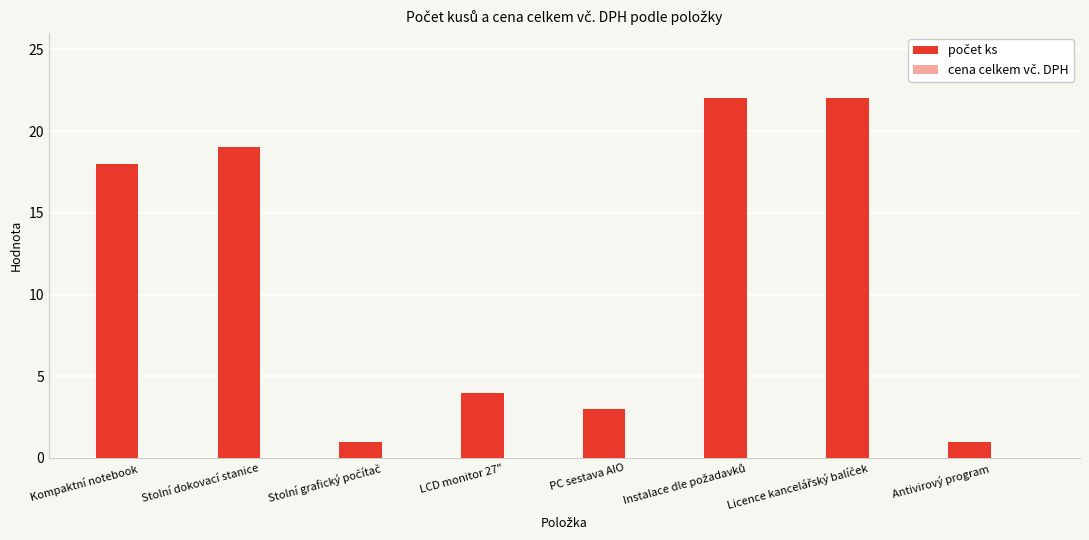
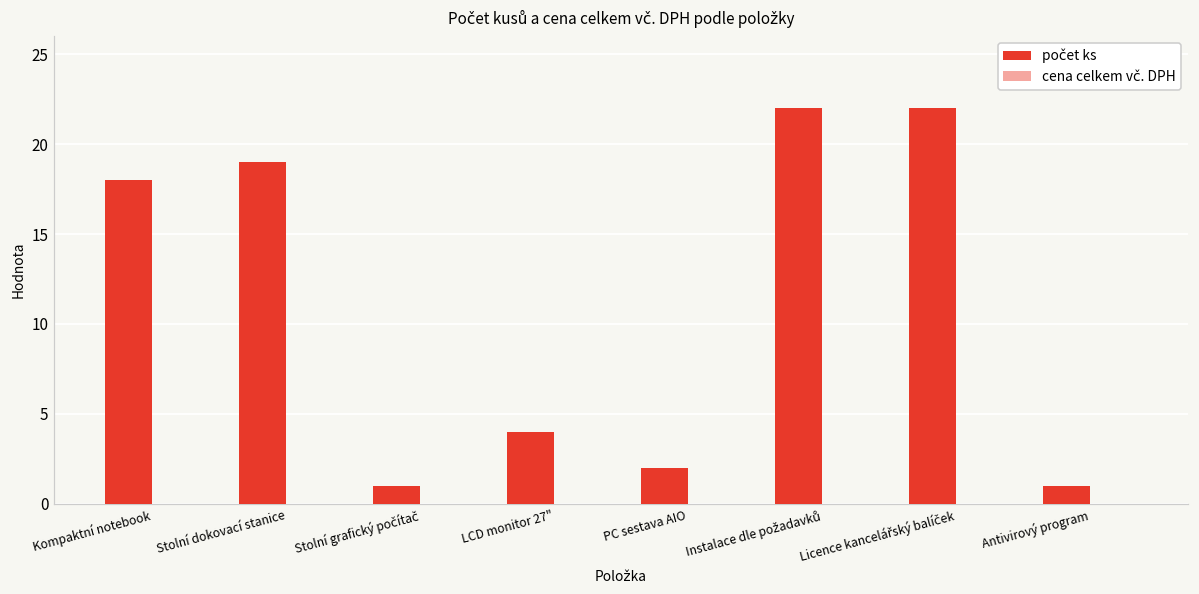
  {
    "počet ks": {
      "Kompaktní notebook": 18,
      "Stolní dokovací stanice": 19,
      "Stolní grafický počítač": 1,
      "LCD monitor 27\"": 4,
-     "PC sestava AIO": 3,
+     "PC sestava AIO": 2,
      "Instalace dle požadavků": 22,
      "Licence kancelářský balíček": 22,
      "Antivirový program": 1
    },
    "cena celkem vč. DPH": {
      "Kompaktní notebook": 0,
      "Stolní dokovací stanice": 0,
      "Stolní grafický počítač": 0,
      "LCD monitor 27\"": 0,
      "PC sestava AIO": 0,
      "Instalace dle požadavků": 0,
      "Licence kancelářský balíček": 0,
      "Antivirový program": 0
    }
  }
